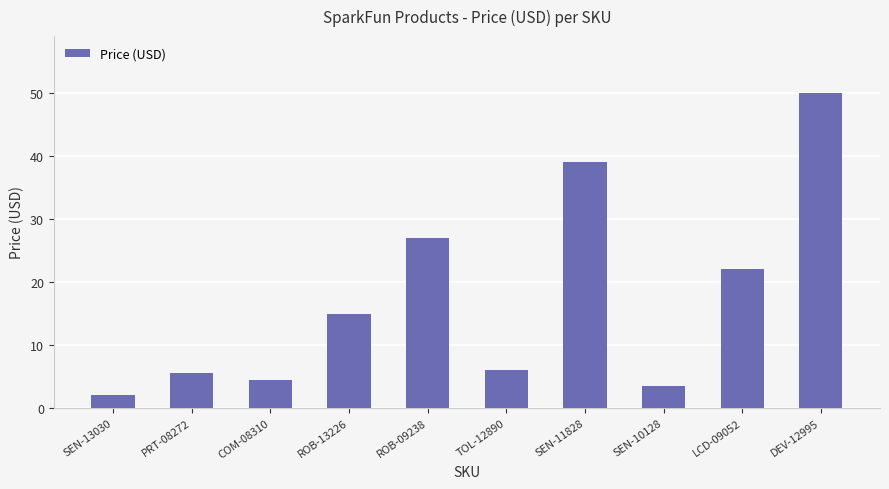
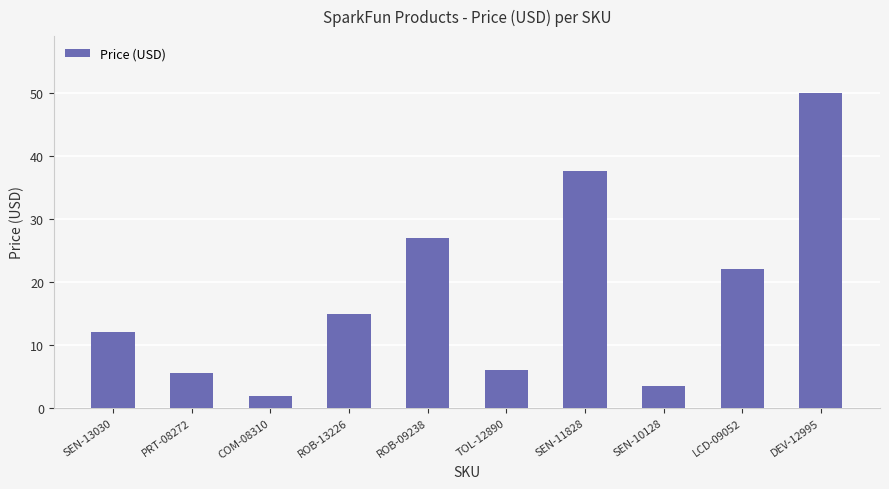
  {
-   "SEN-13030": 2,
+   "SEN-13030": 12,
    "PRT-08272": 6,
-   "COM-08310": 5,
+   "COM-08310": 2,
    "ROB-13226": 15,
    "ROB-09238": 27,
    "TOL-12890": 6,
-   "SEN-11828": 39,
+   "SEN-11828": 38,
    "SEN-10128": 4,
    "LCD-09052": 22,
    "DEV-12995": 50
  }
